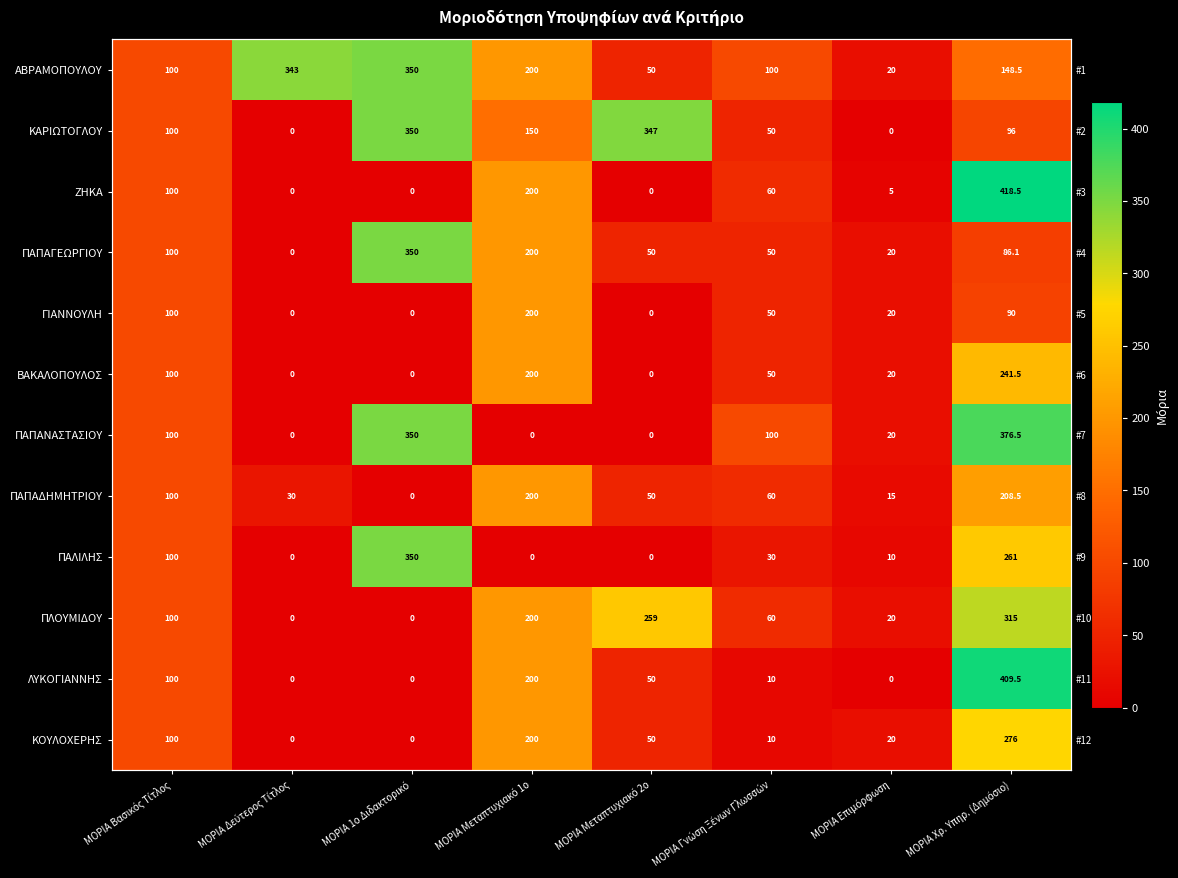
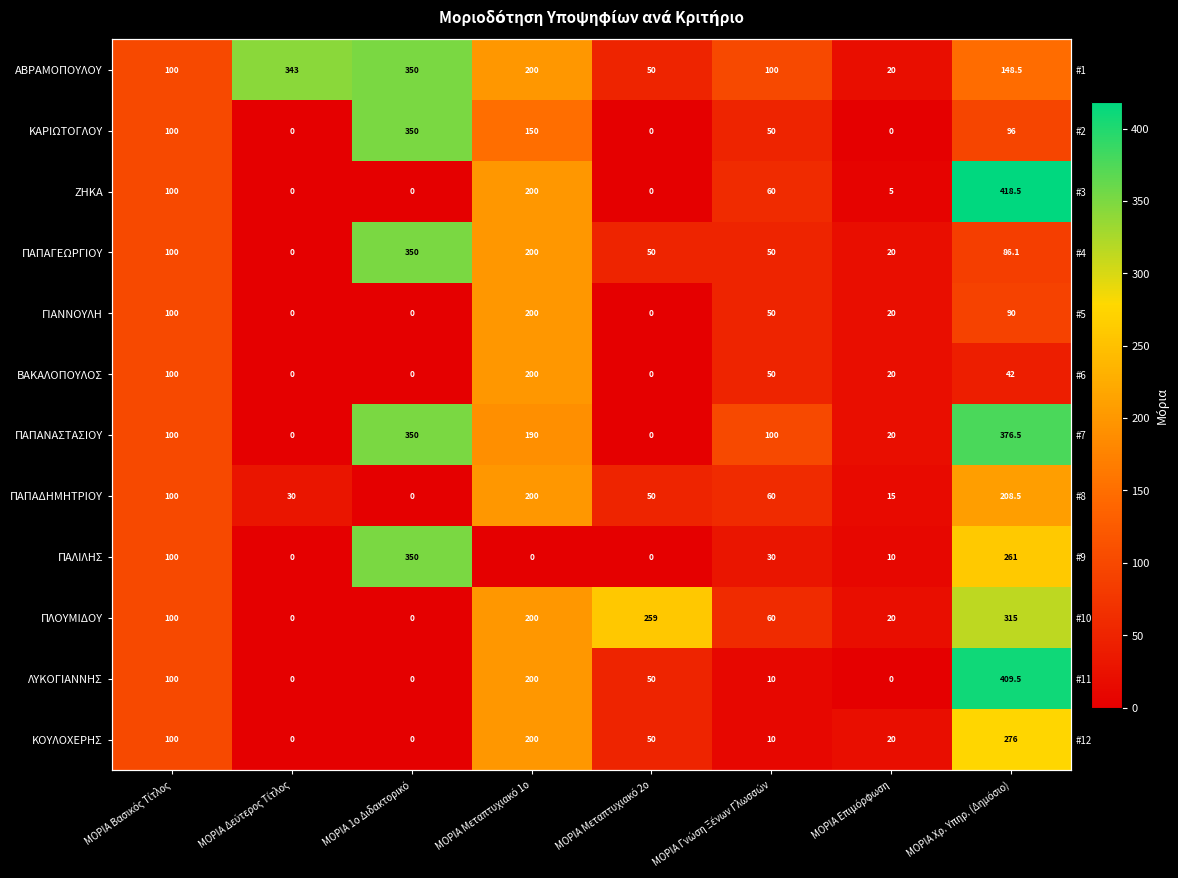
  {
    "ΑΒΡΑΜΟΠΟΥΛΟΥ": {
      "ΜΟΡΙΑ Βασικός Τίτλος": 100,
      "ΜΟΡΙΑ Δεύτερος Τίτλος": 343,
      "ΜΟΡΙΑ 1o Διδακτορικό": 350,
      "ΜΟΡΙΑ Μεταπτυχιακό 1ο": 200,
      "ΜΟΡΙΑ Μεταπτυχιακό 2ο": 50,
      "ΜΟΡΙΑ Γνώση Ξένων Γλωσσών": 100,
      "ΜΟΡΙΑ Επιμόρφωση": 20,
      "ΜΟΡΙΑ Χρ. Υπηρ. (Δημόσιο)": 148.5
    },
    "ΚΑΡΙΩΤΟΓΛΟΥ": {
      "ΜΟΡΙΑ Βασικός Τίτλος": 100,
      "ΜΟΡΙΑ Δεύτερος Τίτλος": 0,
      "ΜΟΡΙΑ 1o Διδακτορικό": 350,
      "ΜΟΡΙΑ Μεταπτυχιακό 1ο": 150,
-     "ΜΟΡΙΑ Μεταπτυχιακό 2ο": 347,
+     "ΜΟΡΙΑ Μεταπτυχιακό 2ο": 0,
      "ΜΟΡΙΑ Γνώση Ξένων Γλωσσών": 50,
      "ΜΟΡΙΑ Επιμόρφωση": 0,
      "ΜΟΡΙΑ Χρ. Υπηρ. (Δημόσιο)": 96
    },
    "ΖΗΚΑ": {
      "ΜΟΡΙΑ Βασικός Τίτλος": 100,
      "ΜΟΡΙΑ Δεύτερος Τίτλος": 0,
      "ΜΟΡΙΑ 1o Διδακτορικό": 0,
      "ΜΟΡΙΑ Μεταπτυχιακό 1ο": 200,
      "ΜΟΡΙΑ Μεταπτυχιακό 2ο": 0,
      "ΜΟΡΙΑ Γνώση Ξένων Γλωσσών": 60,
      "ΜΟΡΙΑ Επιμόρφωση": 5,
      "ΜΟΡΙΑ Χρ. Υπηρ. (Δημόσιο)": 418.5
    },
    "ΠΑΠΑΓΕΩΡΓΙΟΥ": {
      "ΜΟΡΙΑ Βασικός Τίτλος": 100,
      "ΜΟΡΙΑ Δεύτερος Τίτλος": 0,
      "ΜΟΡΙΑ 1o Διδακτορικό": 350,
      "ΜΟΡΙΑ Μεταπτυχιακό 1ο": 200,
      "ΜΟΡΙΑ Μεταπτυχιακό 2ο": 50,
      "ΜΟΡΙΑ Γνώση Ξένων Γλωσσών": 50,
      "ΜΟΡΙΑ Επιμόρφωση": 20,
      "ΜΟΡΙΑ Χρ. Υπηρ. (Δημόσιο)": 86.1
    },
    "ΓΙΑΝΝΟΥΛΗ": {
      "ΜΟΡΙΑ Βασικός Τίτλος": 100,
      "ΜΟΡΙΑ Δεύτερος Τίτλος": 0,
      "ΜΟΡΙΑ 1o Διδακτορικό": 0,
      "ΜΟΡΙΑ Μεταπτυχιακό 1ο": 200,
      "ΜΟΡΙΑ Μεταπτυχιακό 2ο": 0,
      "ΜΟΡΙΑ Γνώση Ξένων Γλωσσών": 50,
      "ΜΟΡΙΑ Επιμόρφωση": 20,
      "ΜΟΡΙΑ Χρ. Υπηρ. (Δημόσιο)": 90
    },
    "ΒΑΚΑΛΟΠΟΥΛΟΣ": {
      "ΜΟΡΙΑ Βασικός Τίτλος": 100,
      "ΜΟΡΙΑ Δεύτερος Τίτλος": 0,
      "ΜΟΡΙΑ 1o Διδακτορικό": 0,
      "ΜΟΡΙΑ Μεταπτυχιακό 1ο": 200,
      "ΜΟΡΙΑ Μεταπτυχιακό 2ο": 0,
      "ΜΟΡΙΑ Γνώση Ξένων Γλωσσών": 50,
      "ΜΟΡΙΑ Επιμόρφωση": 20,
-     "ΜΟΡΙΑ Χρ. Υπηρ. (Δημόσιο)": 241.5
+     "ΜΟΡΙΑ Χρ. Υπηρ. (Δημόσιο)": 42
    },
    "ΠΑΠΑΝΑΣΤΑΣΙΟΥ": {
      "ΜΟΡΙΑ Βασικός Τίτλος": 100,
      "ΜΟΡΙΑ Δεύτερος Τίτλος": 0,
      "ΜΟΡΙΑ 1o Διδακτορικό": 350,
-     "ΜΟΡΙΑ Μεταπτυχιακό 1ο": 0,
+     "ΜΟΡΙΑ Μεταπτυχιακό 1ο": 190,
      "ΜΟΡΙΑ Μεταπτυχιακό 2ο": 0,
      "ΜΟΡΙΑ Γνώση Ξένων Γλωσσών": 100,
      "ΜΟΡΙΑ Επιμόρφωση": 20,
      "ΜΟΡΙΑ Χρ. Υπηρ. (Δημόσιο)": 376.5
    },
    "ΠΑΠΑΔΗΜΗΤΡΙΟΥ": {
      "ΜΟΡΙΑ Βασικός Τίτλος": 100,
      "ΜΟΡΙΑ Δεύτερος Τίτλος": 30,
      "ΜΟΡΙΑ 1o Διδακτορικό": 0,
      "ΜΟΡΙΑ Μεταπτυχιακό 1ο": 200,
      "ΜΟΡΙΑ Μεταπτυχιακό 2ο": 50,
      "ΜΟΡΙΑ Γνώση Ξένων Γλωσσών": 60,
      "ΜΟΡΙΑ Επιμόρφωση": 15,
      "ΜΟΡΙΑ Χρ. Υπηρ. (Δημόσιο)": 208.5
    },
    "ΠΑΛΙΛΗΣ": {
      "ΜΟΡΙΑ Βασικός Τίτλος": 100,
      "ΜΟΡΙΑ Δεύτερος Τίτλος": 0,
      "ΜΟΡΙΑ 1o Διδακτορικό": 350,
      "ΜΟΡΙΑ Μεταπτυχιακό 1ο": 0,
      "ΜΟΡΙΑ Μεταπτυχιακό 2ο": 0,
      "ΜΟΡΙΑ Γνώση Ξένων Γλωσσών": 30,
      "ΜΟΡΙΑ Επιμόρφωση": 10,
      "ΜΟΡΙΑ Χρ. Υπηρ. (Δημόσιο)": 261
    },
    "ΠΛΟΥΜΙΔΟΥ": {
      "ΜΟΡΙΑ Βασικός Τίτλος": 100,
      "ΜΟΡΙΑ Δεύτερος Τίτλος": 0,
      "ΜΟΡΙΑ 1o Διδακτορικό": 0,
      "ΜΟΡΙΑ Μεταπτυχιακό 1ο": 200,
      "ΜΟΡΙΑ Μεταπτυχιακό 2ο": 259,
      "ΜΟΡΙΑ Γνώση Ξένων Γλωσσών": 60,
      "ΜΟΡΙΑ Επιμόρφωση": 20,
      "ΜΟΡΙΑ Χρ. Υπηρ. (Δημόσιο)": 315
    },
    "ΛΥΚΟΓΙΑΝΝΗΣ": {
      "ΜΟΡΙΑ Βασικός Τίτλος": 100,
      "ΜΟΡΙΑ Δεύτερος Τίτλος": 0,
      "ΜΟΡΙΑ 1o Διδακτορικό": 0,
      "ΜΟΡΙΑ Μεταπτυχιακό 1ο": 200,
      "ΜΟΡΙΑ Μεταπτυχιακό 2ο": 50,
      "ΜΟΡΙΑ Γνώση Ξένων Γλωσσών": 10,
      "ΜΟΡΙΑ Επιμόρφωση": 0,
      "ΜΟΡΙΑ Χρ. Υπηρ. (Δημόσιο)": 409.5
    },
    "ΚΟΥΛΟΧΕΡΗΣ": {
      "ΜΟΡΙΑ Βασικός Τίτλος": 100,
      "ΜΟΡΙΑ Δεύτερος Τίτλος": 0,
      "ΜΟΡΙΑ 1o Διδακτορικό": 0,
      "ΜΟΡΙΑ Μεταπτυχιακό 1ο": 200,
      "ΜΟΡΙΑ Μεταπτυχιακό 2ο": 50,
      "ΜΟΡΙΑ Γνώση Ξένων Γλωσσών": 10,
      "ΜΟΡΙΑ Επιμόρφωση": 20,
      "ΜΟΡΙΑ Χρ. Υπηρ. (Δημόσιο)": 276
    }
  }
